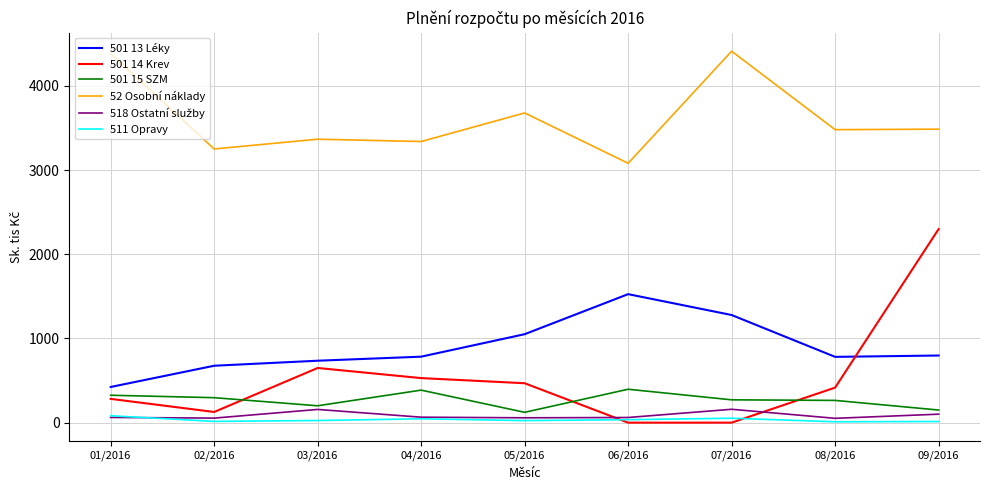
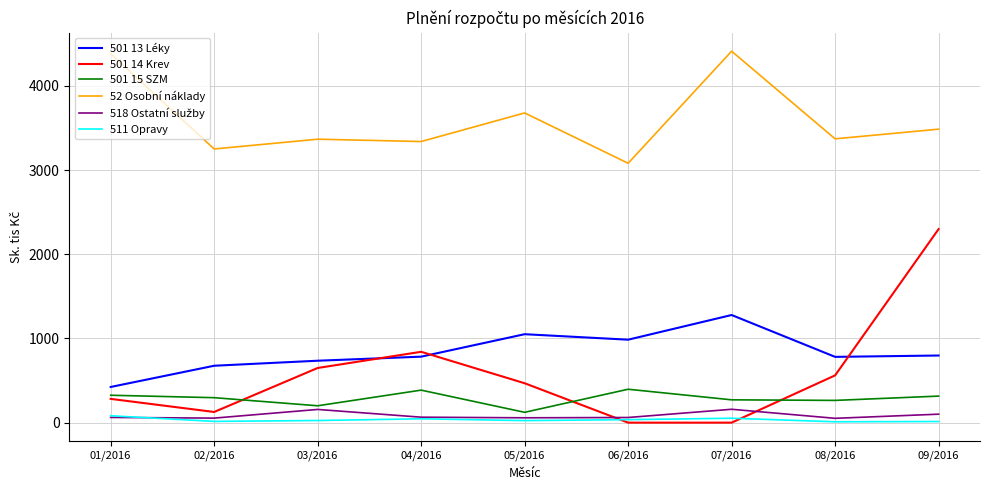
  {
    "501 13 Léky": {
      "01/2016": 400,
      "02/2016": 700,
      "03/2016": 700,
      "04/2016": 800,
      "05/2016": 1100,
-     "06/2016": 1500,
+     "06/2016": 1000,
      "07/2016": 1300,
      "08/2016": 800,
      "09/2016": 800
    },
    "501 14 Krev": {
      "01/2016": 300,
      "02/2016": 100,
      "03/2016": 600,
-     "04/2016": 500,
+     "04/2016": 800,
      "05/2016": 500,
      "06/2016": 0,
      "07/2016": 0,
-     "08/2016": 400,
+     "08/2016": 600,
      "09/2016": 2300
    },
    "501 15 SZM": {
      "01/2016": 300,
      "02/2016": 300,
      "03/2016": 200,
      "04/2016": 400,
      "05/2016": 100,
      "06/2016": 400,
      "07/2016": 300,
      "08/2016": 300,
-     "09/2016": 100
+     "09/2016": 300
    },
    "52 Osobní náklady": {
      "02/2016": 3300,
      "03/2016": 3400,
      "04/2016": 3300,
      "05/2016": 3700,
      "06/2016": 3100,
      "07/2016": 4400,
-     "08/2016": 3500,
+     "08/2016": 3400,
      "09/2016": 3500
    },
    "518 Ostatní služby": {
      "02/2016": 100,
      "03/2016": 200,
      "05/2016": 100,
      "07/2016": 200,
      "08/2016": 100,
      "09/2016": 100
    },
    "511 Opravy": {
      "02/2016": 0,
      "03/2016": 0,
      "05/2016": 0,
      "07/2016": 100,
      "08/2016": 0,
      "09/2016": 0
    }
  }
